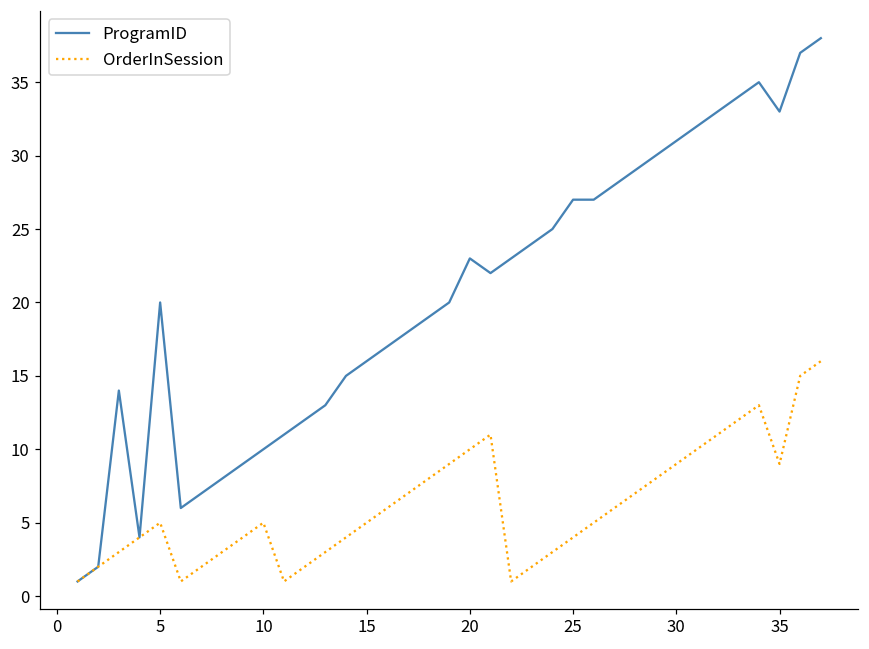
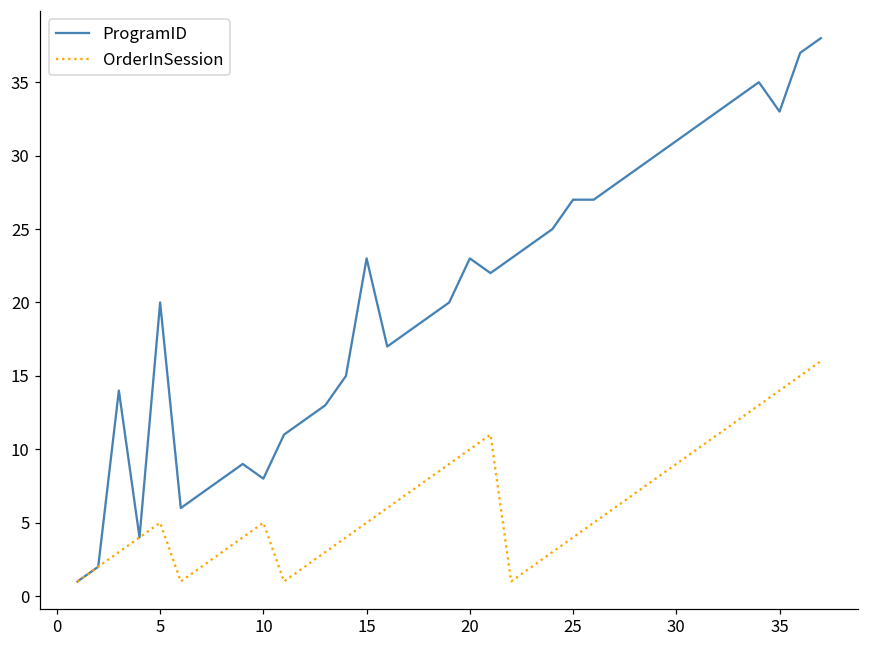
  {
    "ProgramID": {
      "5": 20,
-     "10": 10,
-     "15": 16,
+     "10": 8,
+     "15": 23,
      "20": 23,
      "25": 27,
      "30": 31,
      "35": 33
    },
    "OrderInSession": {
      "5": 5,
      "10": 5,
      "15": 5,
      "20": 10,
      "25": 4,
      "30": 9,
-     "35": 9
+     "35": 14
    }
  }
